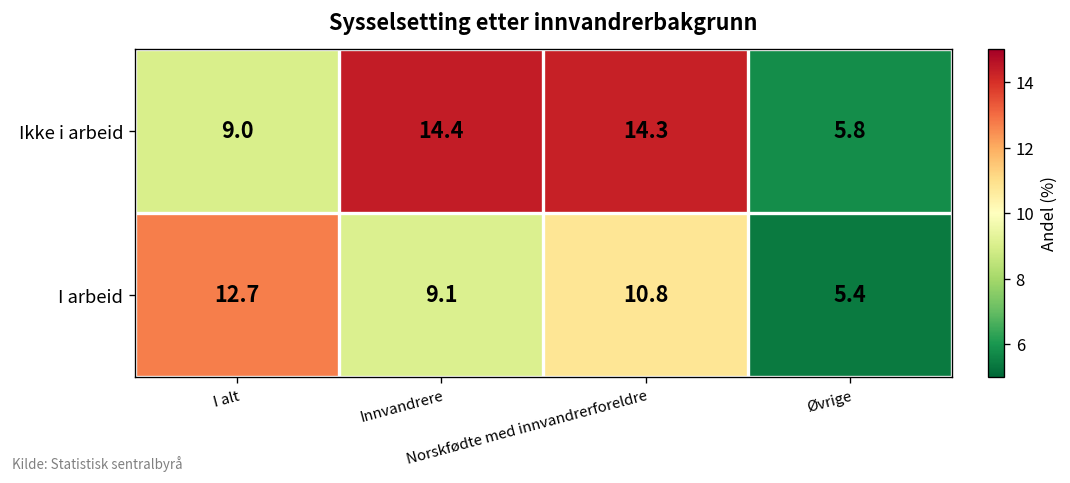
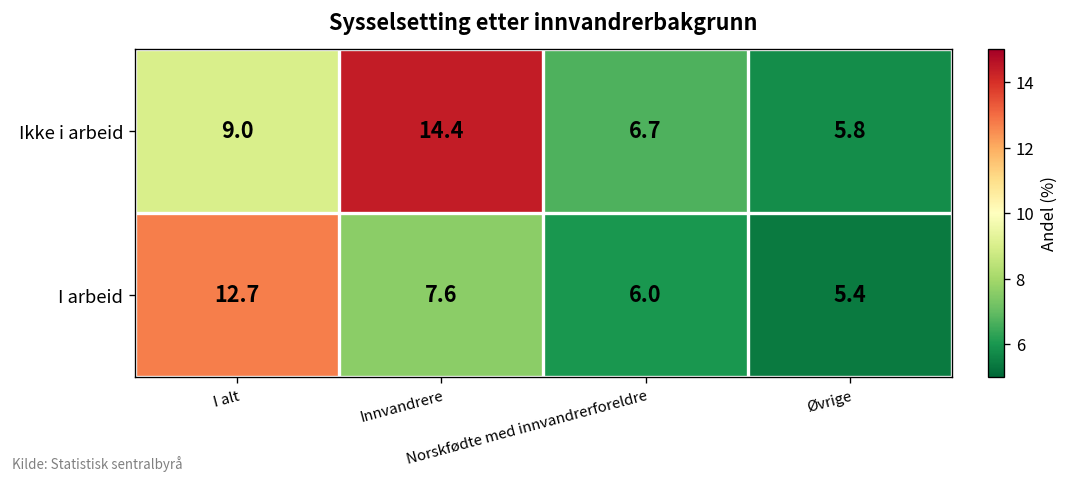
  {
    "Ikke i arbeid": {
      "I alt": 9.0,
      "Innvandrere": 14.4,
-     "Norskfødte med innvandrerforeldre": 14.3,
+     "Norskfødte med innvandrerforeldre": 6.7,
      "Øvrige": 5.8
    },
    "I arbeid": {
      "I alt": 12.7,
-     "Innvandrere": 9.1,
-     "Norskfødte med innvandrerforeldre": 10.8,
+     "Innvandrere": 7.6,
+     "Norskfødte med innvandrerforeldre": 6.0,
      "Øvrige": 5.4
    }
  }
